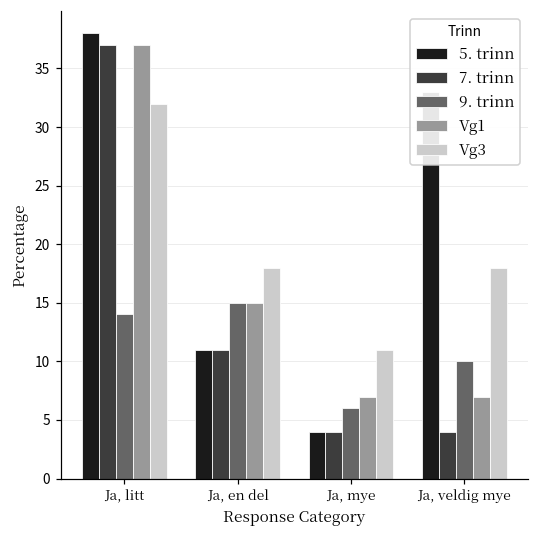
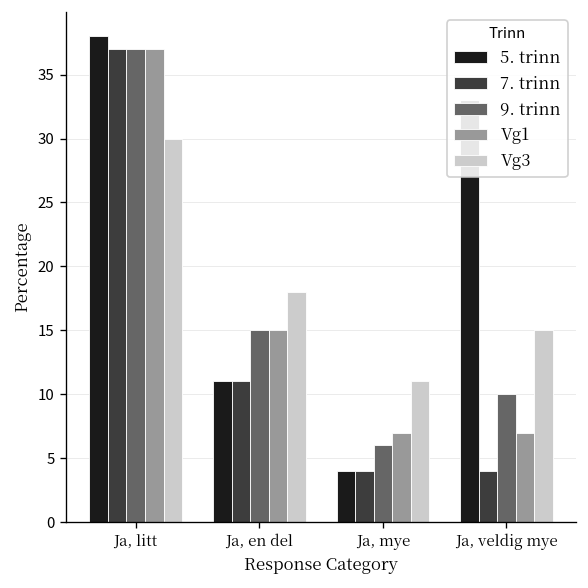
  {
    "5. trinn": {
      "Ja, litt": 38,
      "Ja, en del": 11,
      "Ja, mye": 4
    },
    "7. trinn": {
      "Ja, litt": 37,
      "Ja, en del": 11,
      "Ja, mye": 4,
      "Ja, veldig mye": 4
    },
    "9. trinn": {
-     "Ja, litt": 14,
+     "Ja, litt": 37,
      "Ja, en del": 15,
      "Ja, mye": 6,
      "Ja, veldig mye": 10
    },
    "Vg1": {
      "Ja, litt": 37,
      "Ja, en del": 15,
      "Ja, mye": 7,
      "Ja, veldig mye": 7
    },
    "Vg3": {
-     "Ja, litt": 32,
+     "Ja, litt": 30,
      "Ja, en del": 18,
      "Ja, mye": 11,
-     "Ja, veldig mye": 18
+     "Ja, veldig mye": 15
    }
  }
